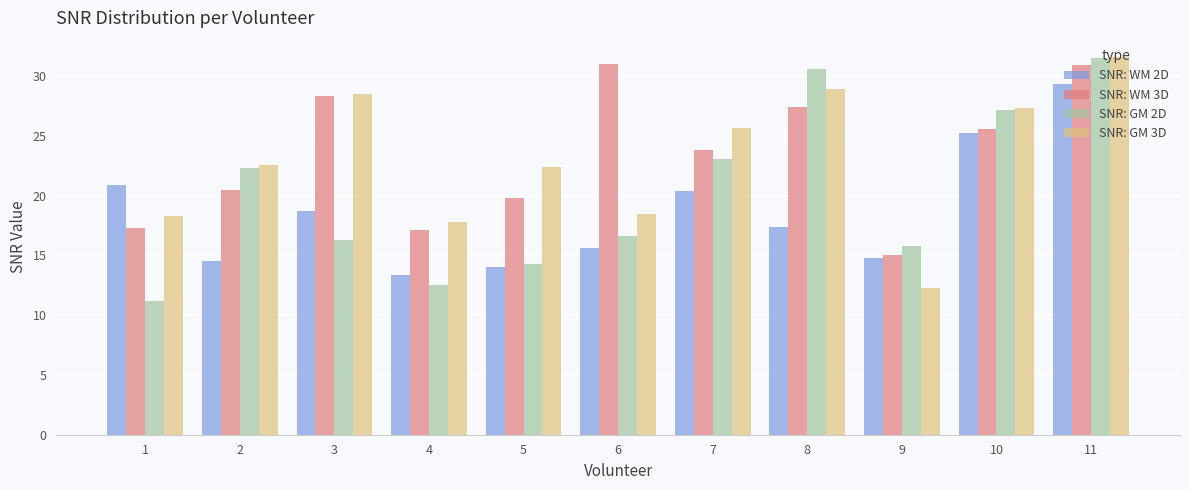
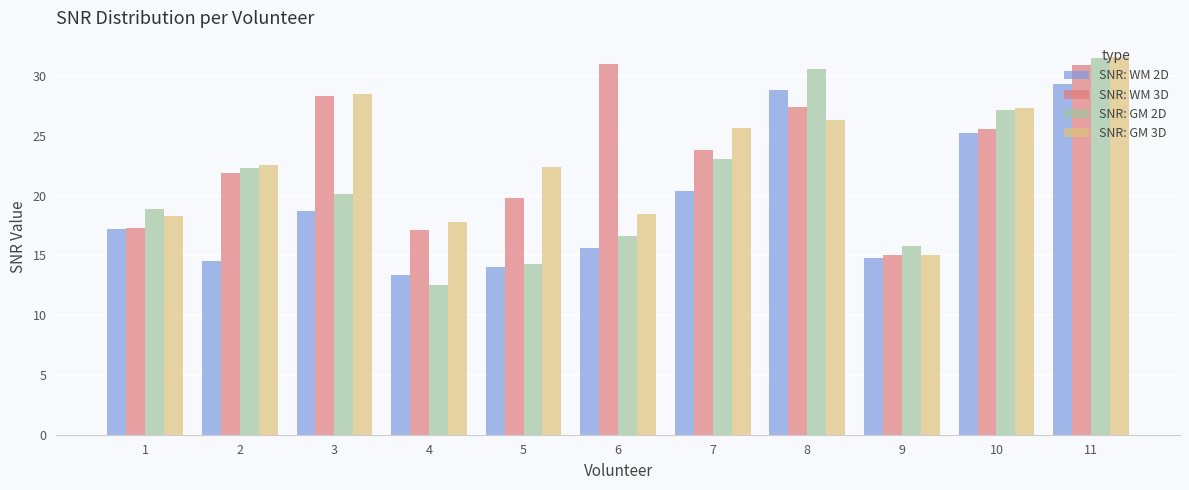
  {
    "SNR: WM 2D": {
-     "1": 20.9,
+     "1": 17.2,
      "2": 14.6,
      "3": 18.8,
      "4": 13.4,
      "5": 14.0,
      "6": 15.6,
      "7": 20.4,
-     "8": 17.4,
+     "8": 28.8,
      "9": 14.8,
      "10": 25.3,
      "11": 29.4
    },
    "SNR: WM 3D": {
      "1": 17.3,
-     "2": 20.5,
+     "2": 21.9,
      "3": 28.4,
      "4": 17.1,
      "5": 19.8,
      "6": 31.0,
      "7": 23.8,
      "8": 27.4,
      "9": 15.0,
      "10": 25.6,
      "11": 30.9
    },
    "SNR: GM 2D": {
-     "1": 11.2,
+     "1": 18.9,
      "2": 22.3,
-     "3": 16.3,
+     "3": 20.1,
      "4": 12.5,
      "5": 14.3,
      "6": 16.7,
      "7": 23.1,
      "8": 30.6,
      "9": 15.8,
      "10": 27.2,
      "11": 31.5
    },
    "SNR: GM 3D": {
      "1": 18.3,
      "2": 22.6,
      "3": 28.5,
      "4": 17.8,
      "5": 22.4,
      "6": 18.5,
      "7": 25.6,
-     "8": 28.9,
-     "9": 12.3,
+     "8": 26.3,
+     "9": 15.0,
      "10": 27.4,
      "11": 31.6
    }
  }
